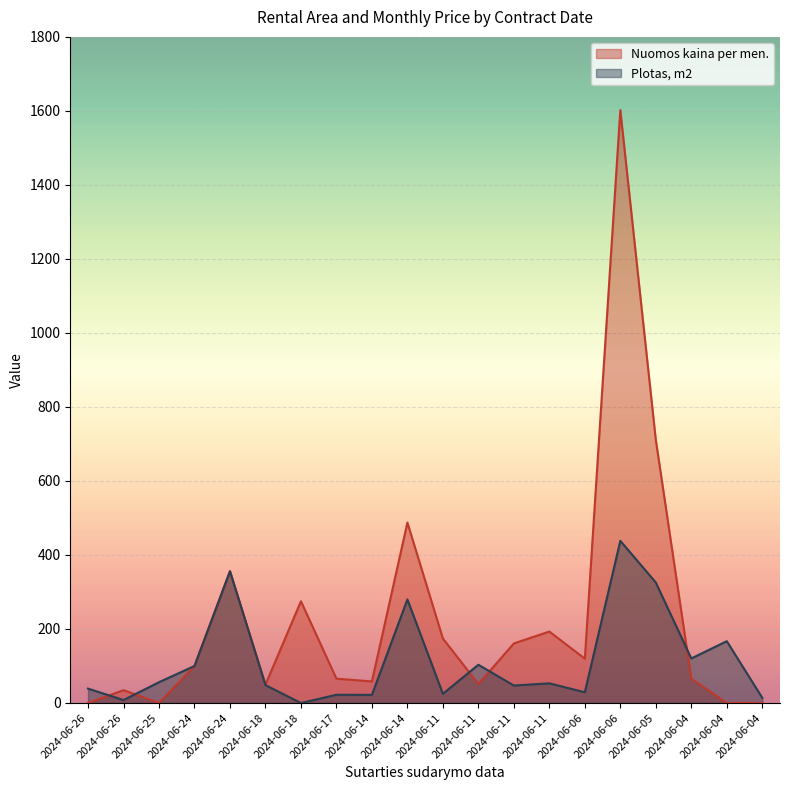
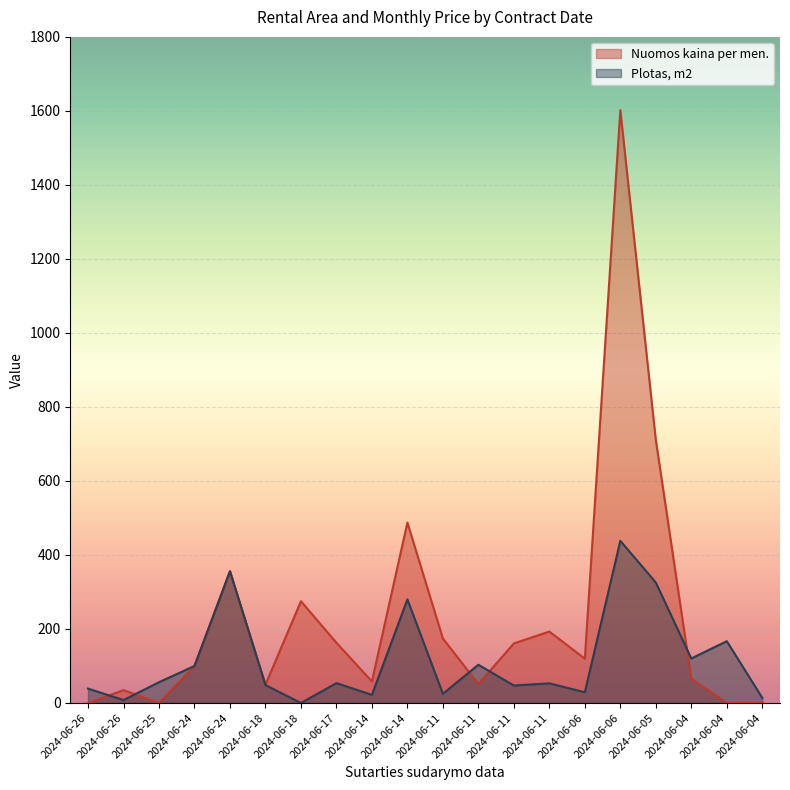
  {
    "Nuomos kaina per men.": {
      "2024-06-25": 0,
-     "2024-06-17": 70,
+     "2024-06-17": 160,
      "2024-06-05": 710
    },
    "Plotas, m2": {
      "2024-06-25": 60,
-     "2024-06-17": 20,
+     "2024-06-17": 50,
      "2024-06-05": 330
    }
  }
